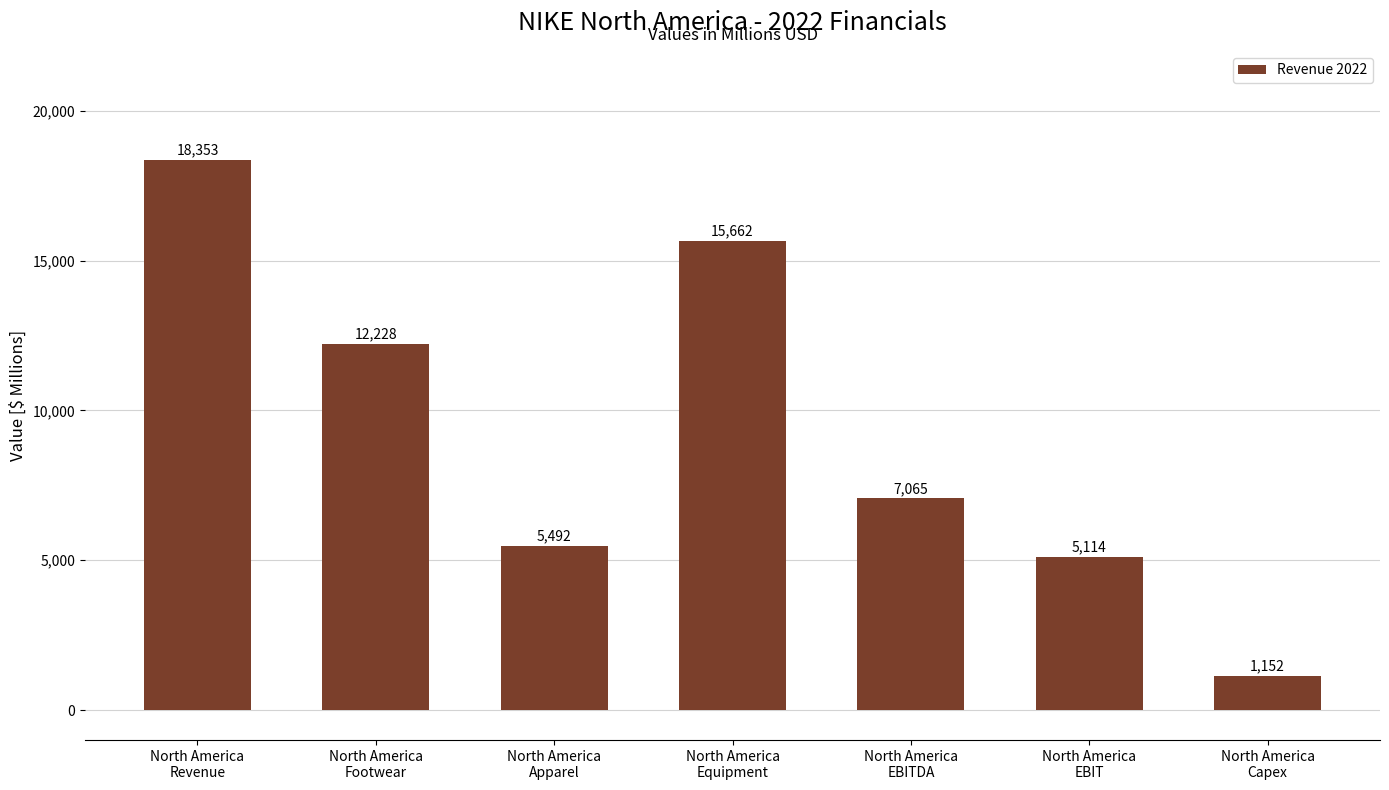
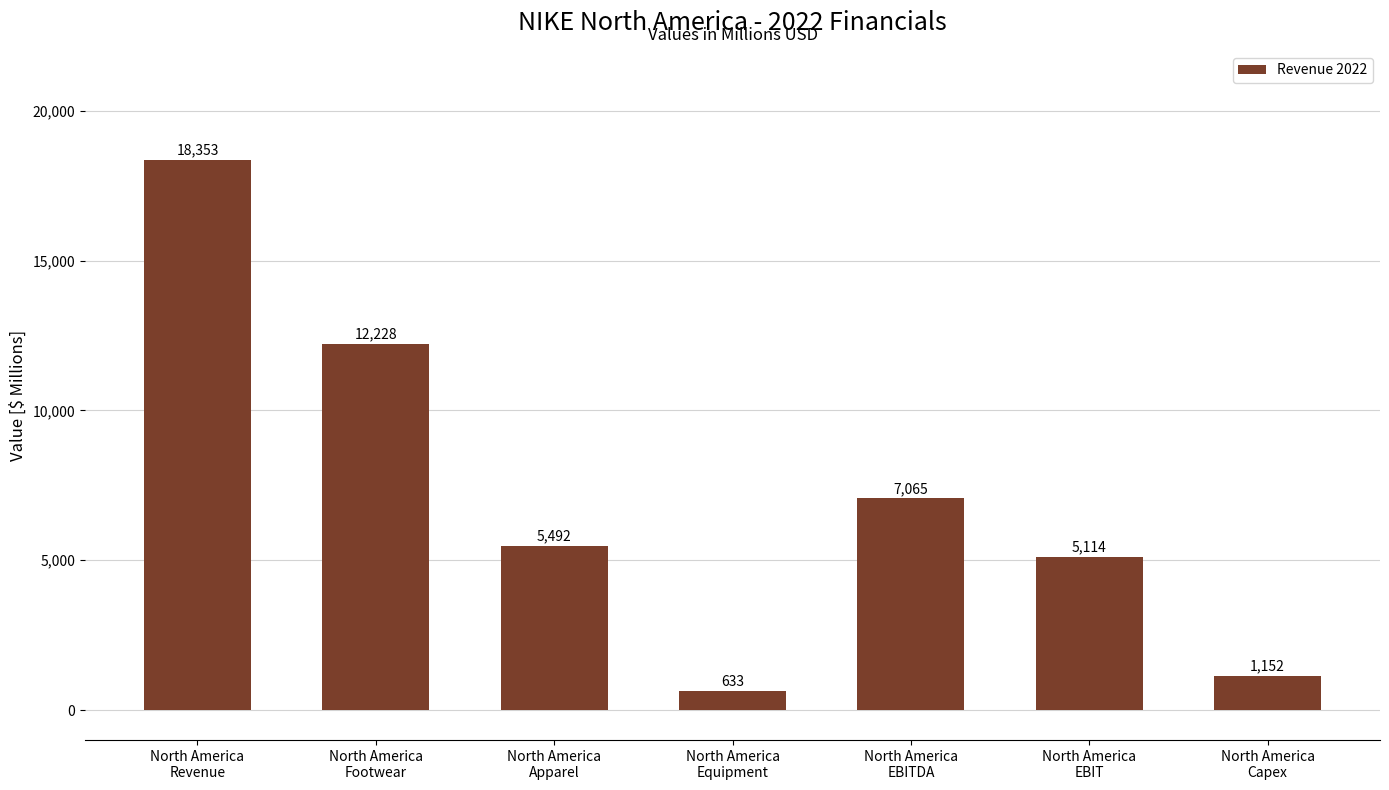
  {
    "North America Revenue": "18,353",
    "North America Footwear": "12,228",
    "North America Apparel": "5,492",
-   "North America Equipment": "15,662",
+   "North America Equipment": "633",
    "North America EBITDA": "7,065",
    "North America EBIT": "5,114",
    "North America Capex": "1,152"
  }
